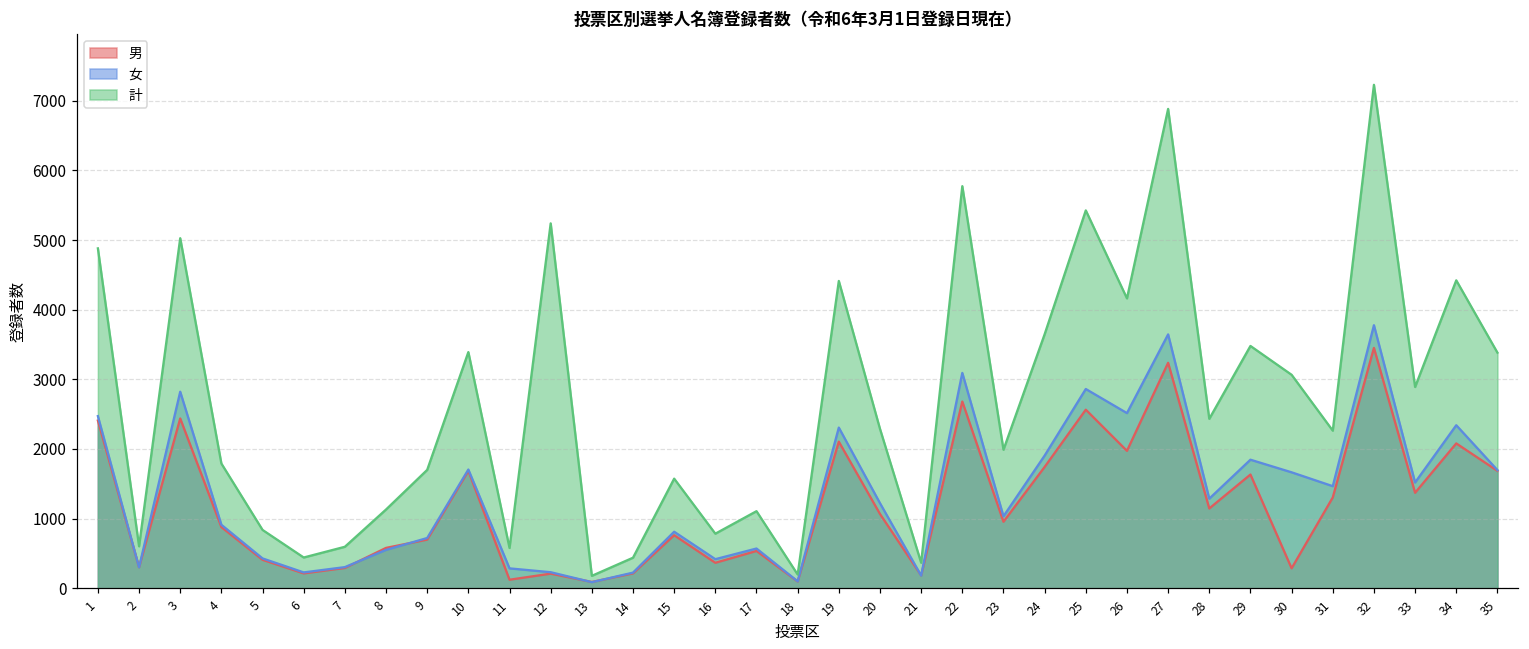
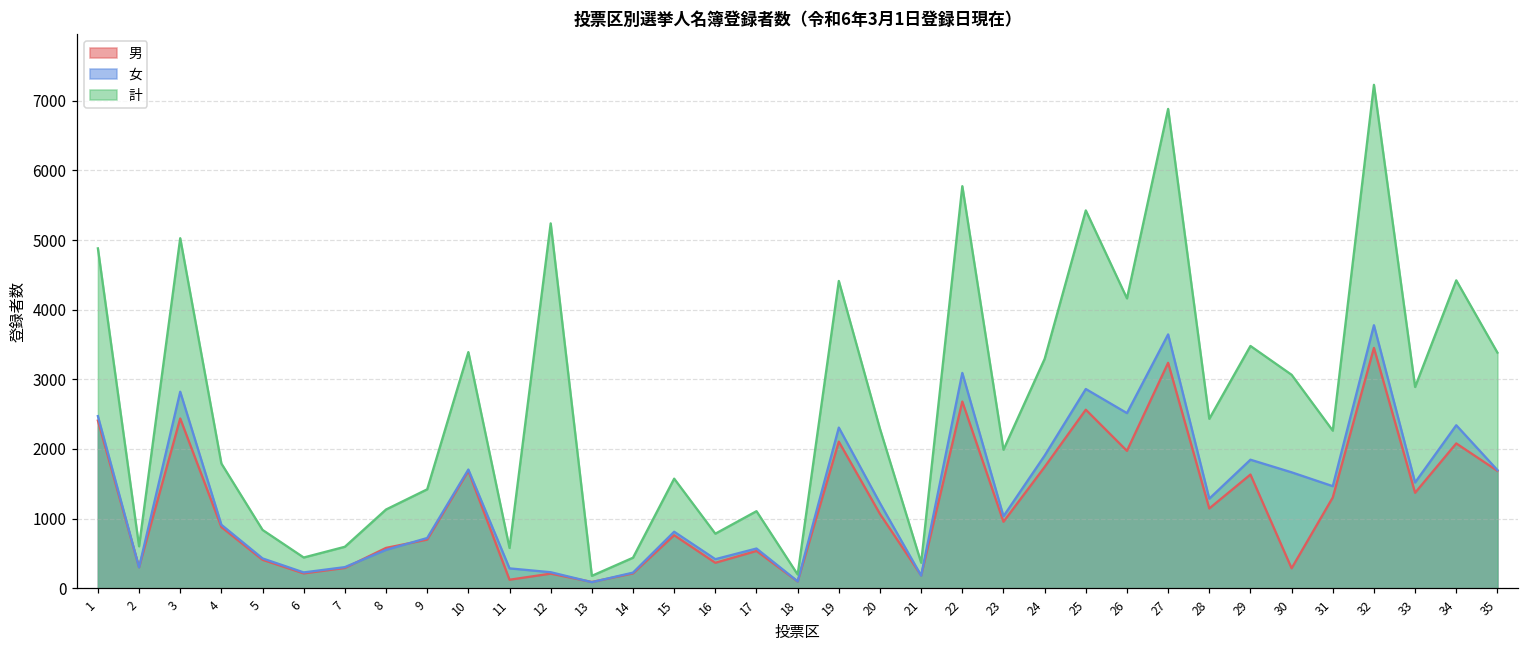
  {
    "男": {
      "1": 2400,
      "3": 2400,
      "11": 100,
      "15": 800,
      "16": 400,
      "19": 2100,
      "20": 1100,
      "22": 2700,
      "23": 1000,
      "24": 1700,
      "25": 2600,
      "26": 2000,
      "27": 3200,
      "28": 1100,
      "29": 1600,
      "30": 300,
      "31": 1300,
      "32": 3500,
      "33": 1400,
      "34": 2100
    },
    "女": {
      "1": 2500,
      "3": 2800,
      "11": 300,
      "15": 800,
      "16": 400,
      "19": 2300,
      "20": 1200,
      "22": 3100,
      "23": 1000,
      "24": 1900,
      "25": 2900,
      "26": 2500,
      "27": 3600,
      "28": 1300,
      "29": 1800,
      "30": 1700,
      "31": 1500,
      "32": 3800,
      "33": 1500,
      "34": 2300
    },
    "計": {
      "1": 4900,
      "2": 600,
      "3": 5000,
      "4": 1800,
      "5": 800,
      "6": 400,
      "7": 600,
      "8": 1100,
-     "9": 1700,
+     "9": 1400,
      "10": 3400,
      "11": 600,
      "12": 5200,
      "13": 200,
      "14": 400,
      "15": 1600,
      "16": 800,
      "17": 1100,
      "18": 200,
      "19": 4400,
      "20": 2300,
      "21": 400,
      "22": 5800,
      "23": 2000,
-     "24": 3600,
+     "24": 3300,
      "25": 5400,
      "26": 4200,
      "27": 6900,
      "28": 2400,
      "29": 3500,
      "30": 3100,
      "31": 2300,
      "32": 7200,
      "33": 2900,
      "34": 4400,
      "35": 3400
    }
  }
